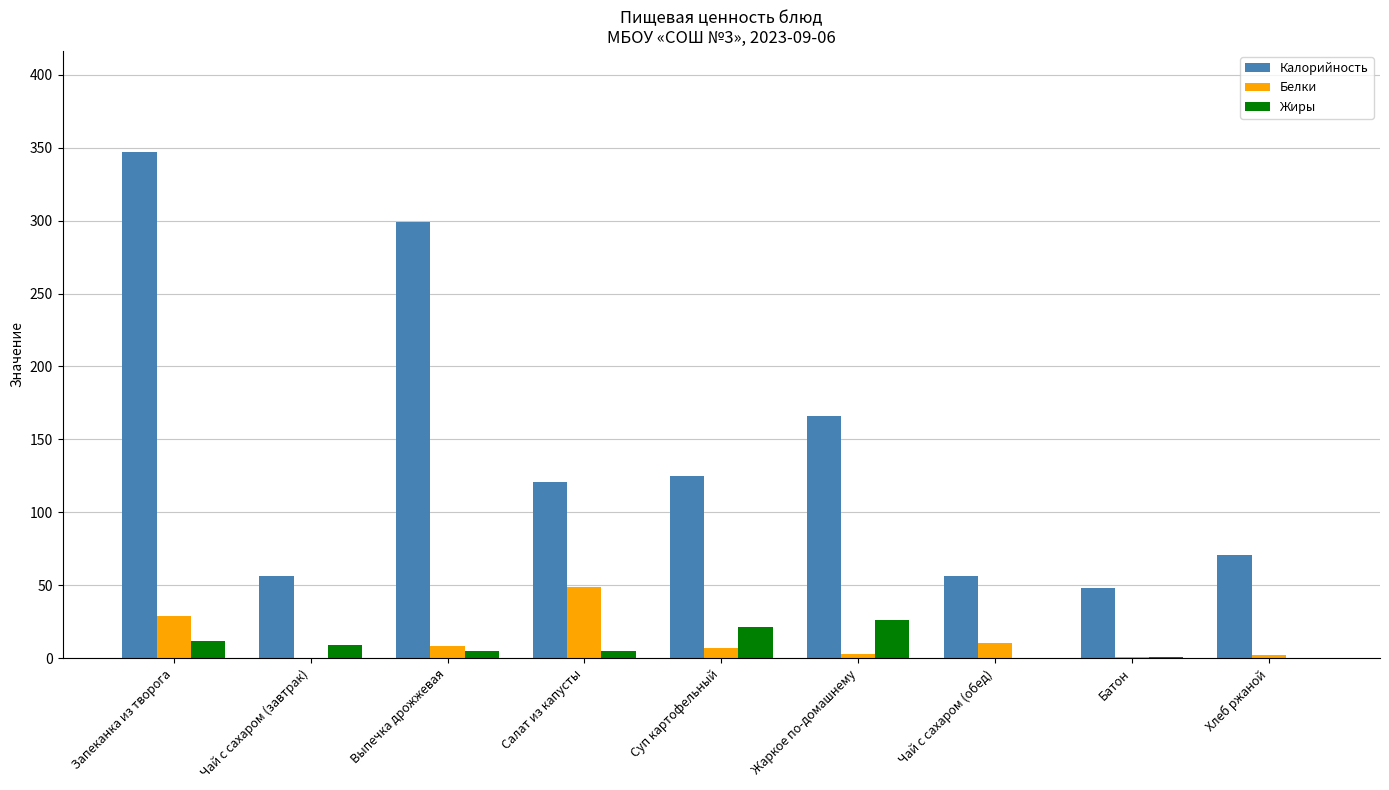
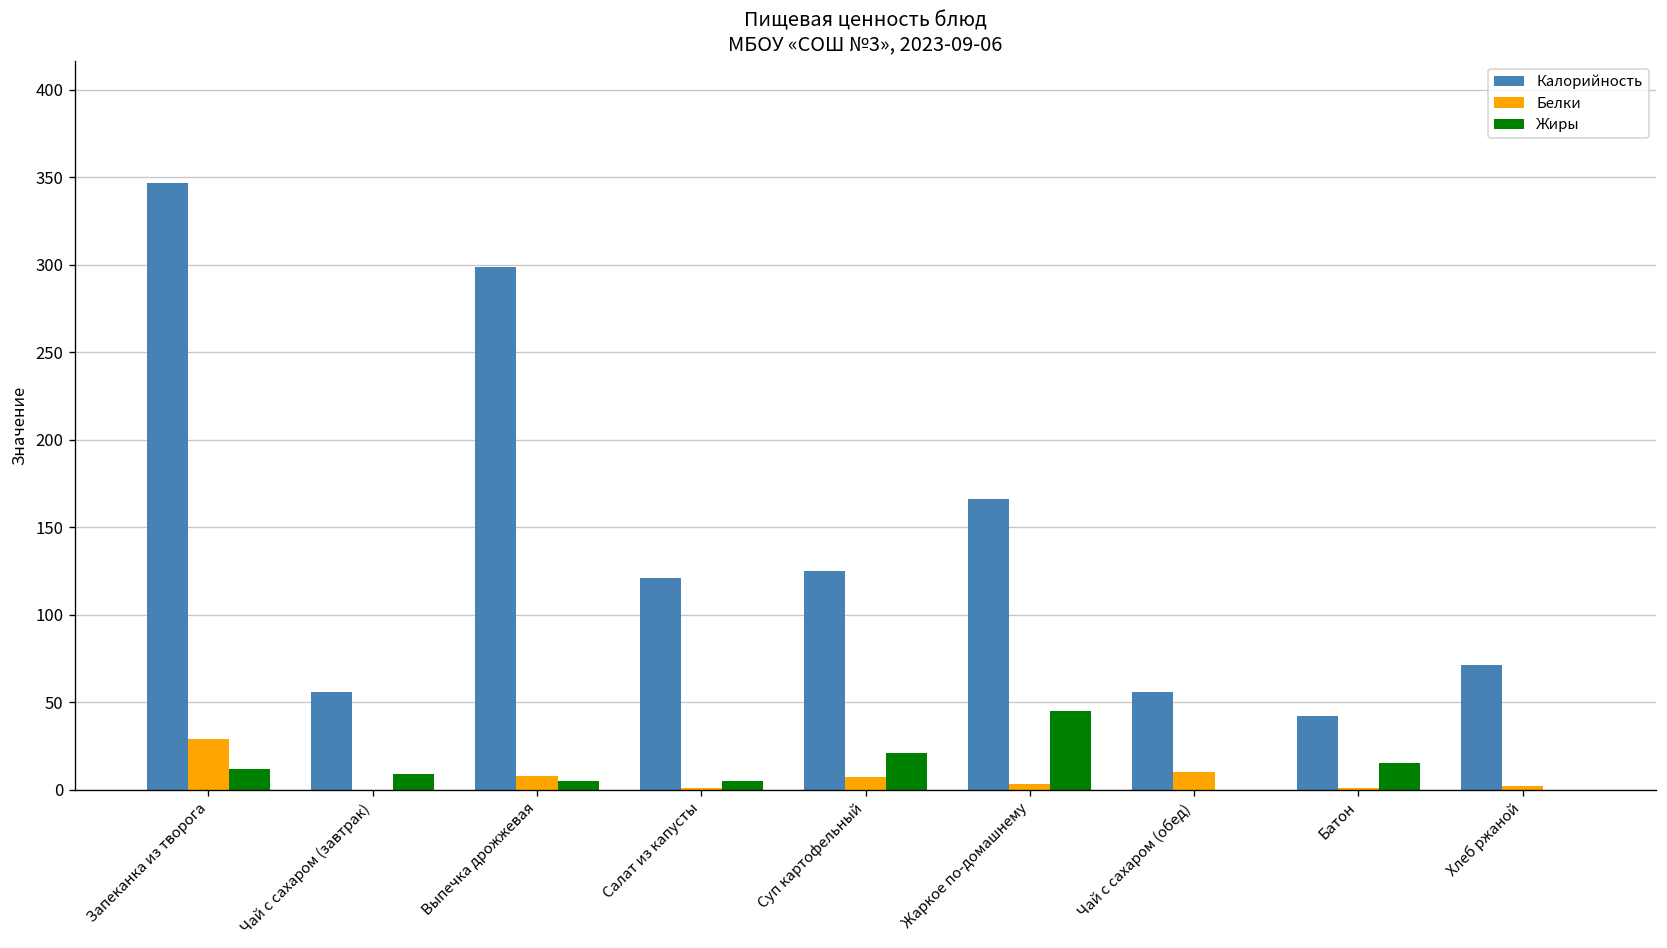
  {
    "Калорийность": {
      "Запеканка из творога": 347,
      "Чай с сахаром (завтрак)": 56,
      "Выпечка дрожжевая": 299,
      "Салат из капусты": 121,
      "Суп картофельный": 125,
      "Жаркое по-домашнему": 166,
      "Чай с сахаром (обед)": 56,
-     "Батон": 48,
+     "Батон": 42,
      "Хлеб ржаной": 71
    },
    "Белки": {
      "Запеканка из творога": 29,
      "Чай с сахаром (завтрак)": 0,
      "Выпечка дрожжевая": 8,
-     "Салат из капусты": 49,
+     "Салат из капусты": 1,
      "Суп картофельный": 7,
      "Жаркое по-домашнему": 3,
      "Чай с сахаром (обед)": 10,
      "Хлеб ржаной": 2
    },
    "Жиры": {
      "Запеканка из творога": 12,
      "Чай с сахаром (завтрак)": 9,
      "Выпечка дрожжевая": 5,
      "Салат из капусты": 5,
      "Суп картофельный": 21,
-     "Жаркое по-домашнему": 26,
+     "Жаркое по-домашнему": 45,
      "Чай с сахаром (обед)": 0,
-     "Батон": 1,
+     "Батон": 15,
      "Хлеб ржаной": 0
    }
  }
